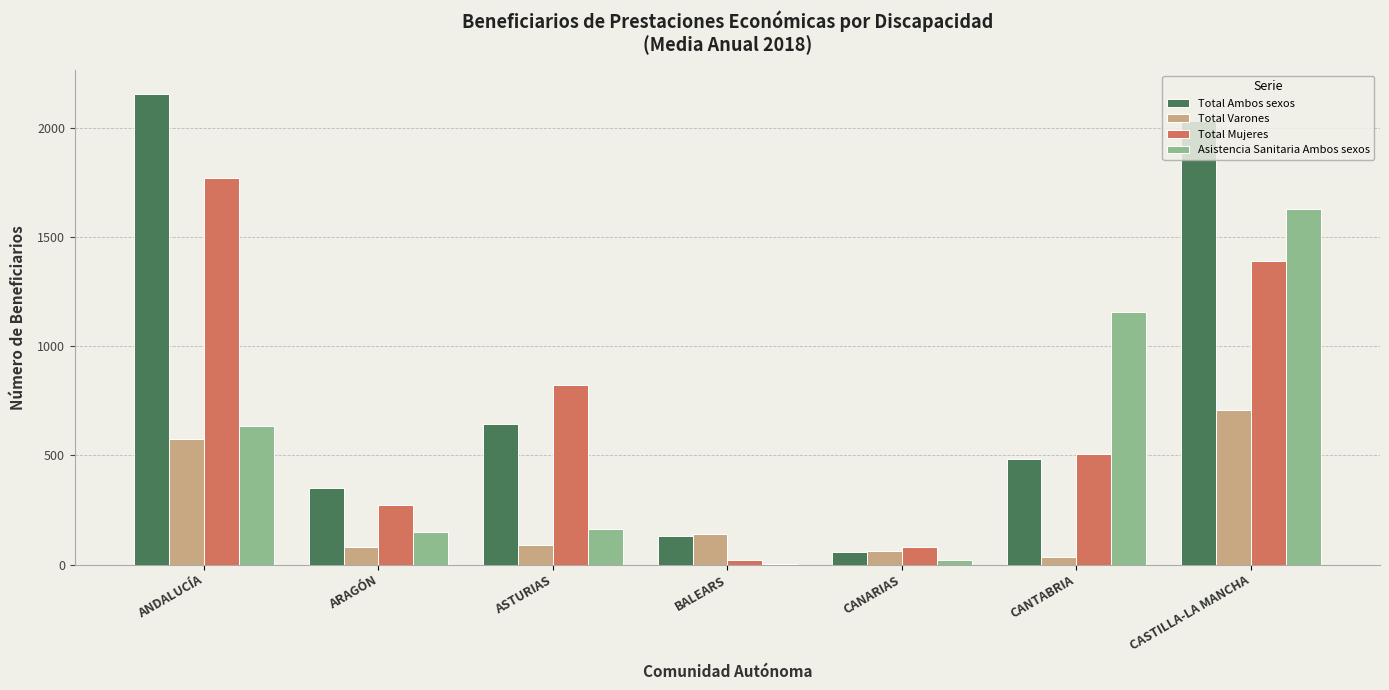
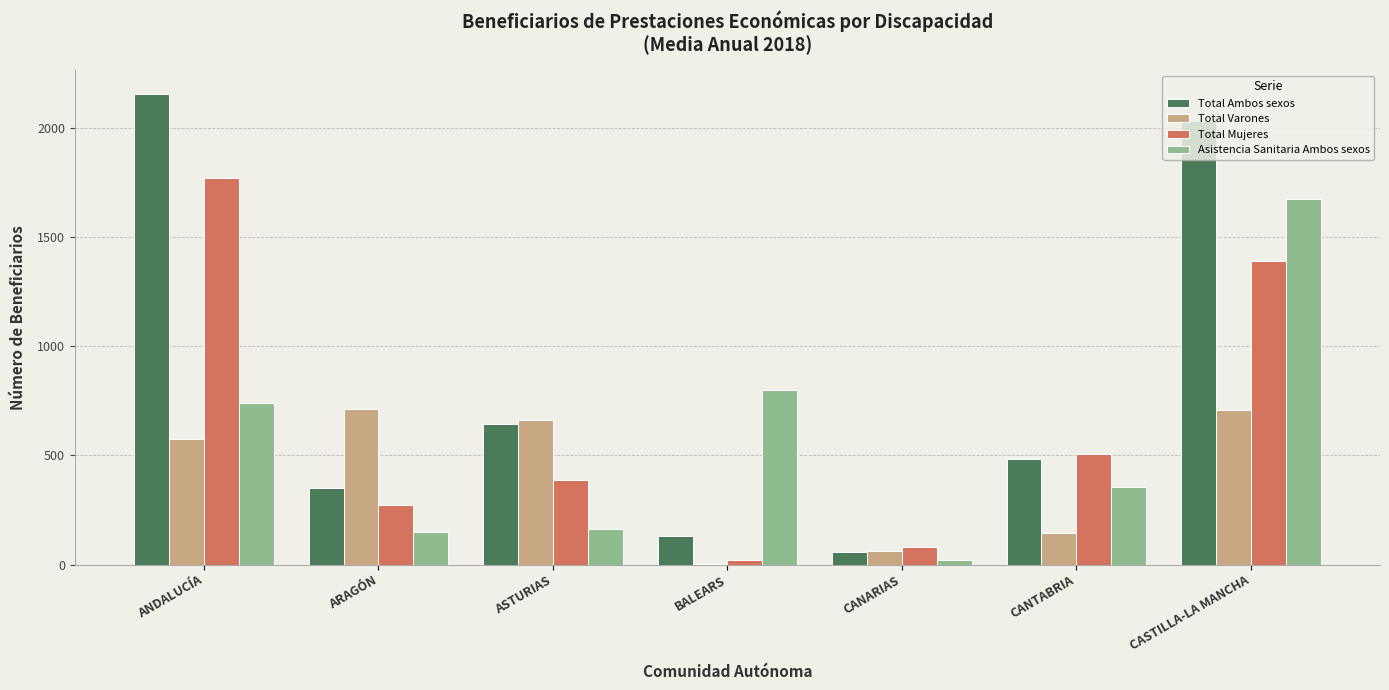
  {
    "Total Ambos sexos": {
      "ANDALUCÍA": 2160,
      "ARAGÓN": 350,
      "ASTURIAS": 640,
      "BALEARS": 130,
      "CANARIAS": 60,
      "CANTABRIA": 480
    },
    "Total Varones": {
      "ANDALUCÍA": 570,
-     "ARAGÓN": 80,
-     "ASTURIAS": 90,
-     "BALEARS": 140,
+     "ARAGÓN": 710,
+     "ASTURIAS": 660,
+     "BALEARS": 0,
      "CANARIAS": 60,
-     "CANTABRIA": 40,
+     "CANTABRIA": 150,
      "CASTILLA-LA MANCHA": 710
    },
    "Total Mujeres": {
      "ANDALUCÍA": 1770,
      "ARAGÓN": 270,
-     "ASTURIAS": 820,
+     "ASTURIAS": 390,
      "BALEARS": 20,
      "CANARIAS": 80,
      "CANTABRIA": 510,
      "CASTILLA-LA MANCHA": 1390
    },
    "Asistencia Sanitaria Ambos sexos": {
-     "ANDALUCÍA": 630,
+     "ANDALUCÍA": 740,
      "ARAGÓN": 150,
      "ASTURIAS": 160,
-     "BALEARS": 0,
+     "BALEARS": 800,
      "CANARIAS": 20,
-     "CANTABRIA": 1160,
-     "CASTILLA-LA MANCHA": 1630
+     "CANTABRIA": 350,
+     "CASTILLA-LA MANCHA": 1670
    }
  }
